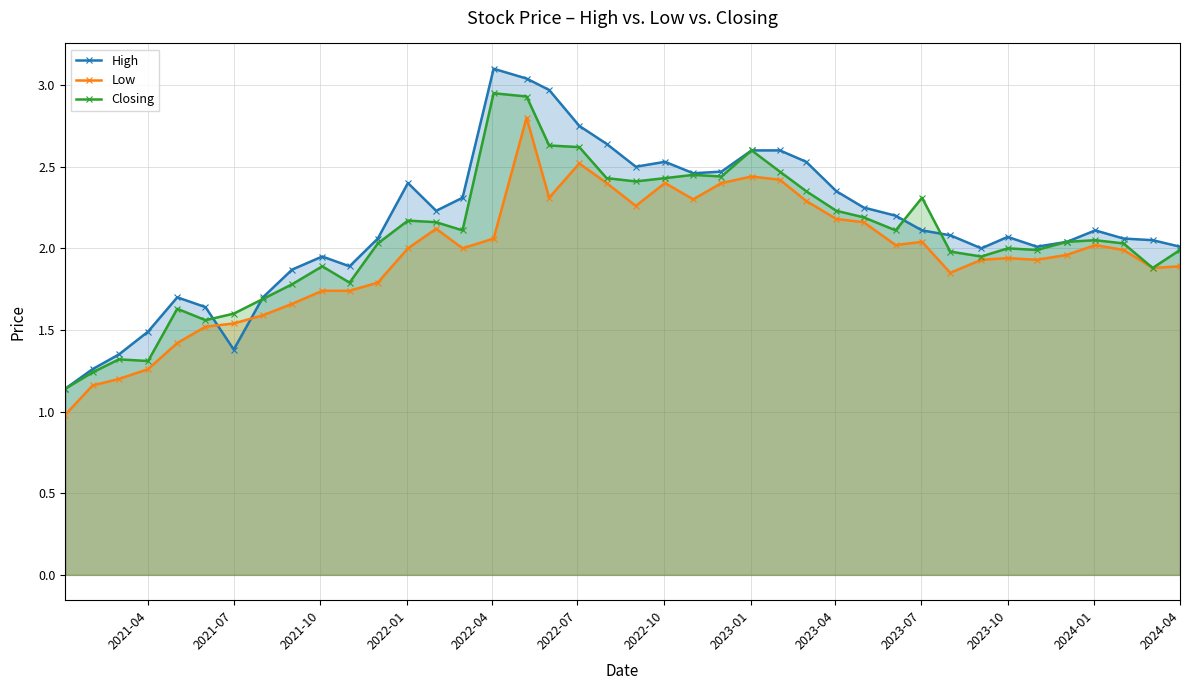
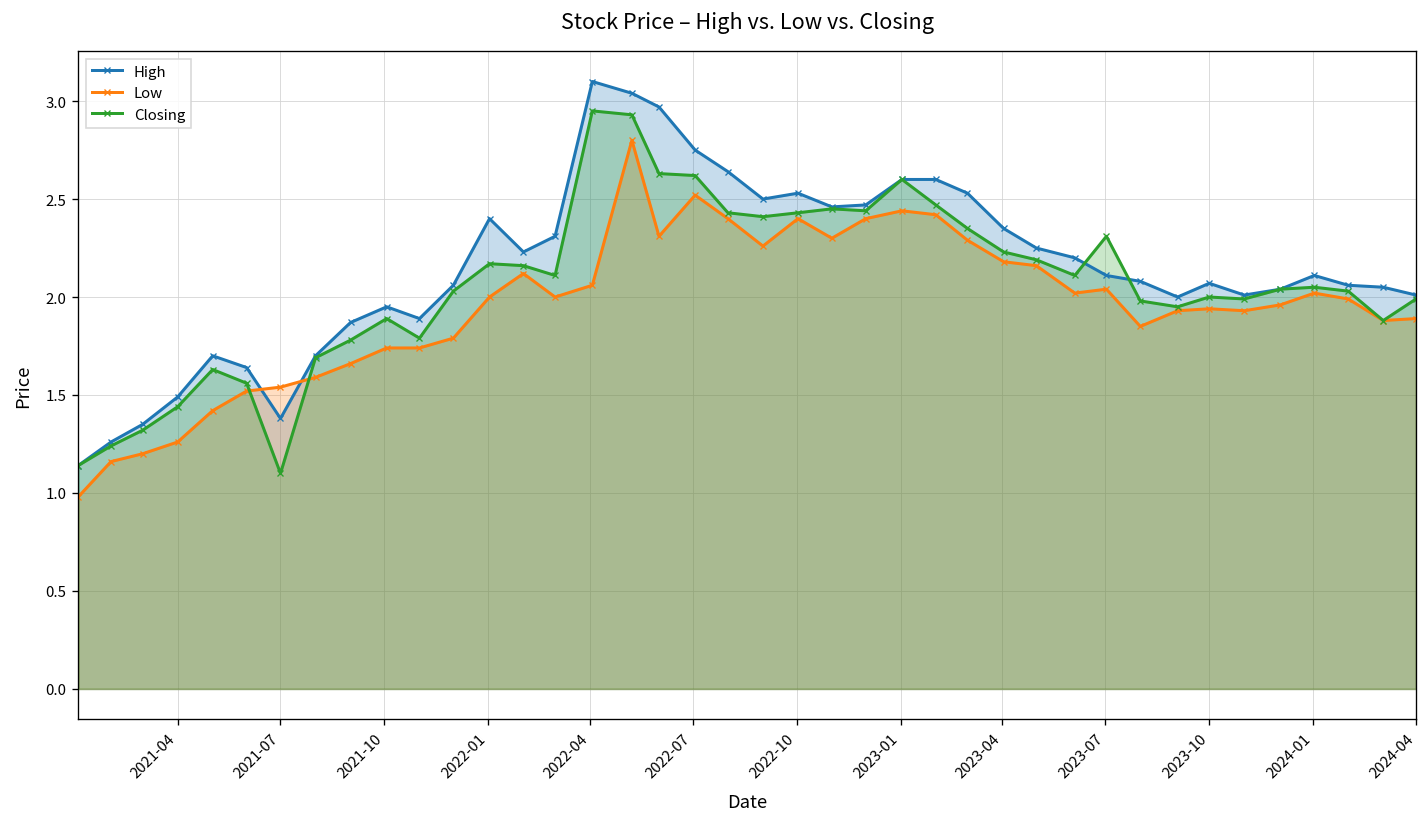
  {
    "High": {
      "2021-04": 1.49,
      "2021-07": 1.38,
      "2023-10": 2.07,
      "2024-04": 2.01
    },
    "Low": {
      "2021-04": 1.26,
      "2021-07": 1.54,
      "2023-10": 1.94,
      "2024-04": 1.89
    },
    "Closing": {
-     "2021-04": 1.31,
-     "2021-07": 1.6,
+     "2021-04": 1.44,
+     "2021-07": 1.1,
      "2023-10": 2.00,
      "2024-04": 1.99
    }
  }
